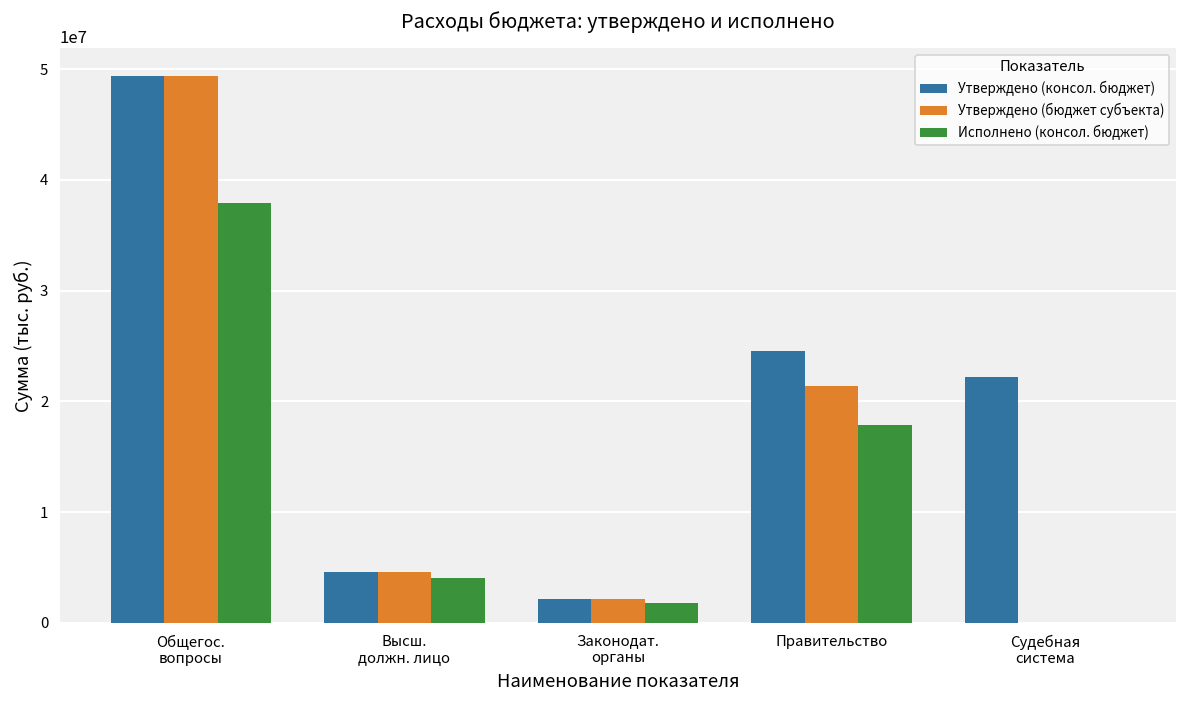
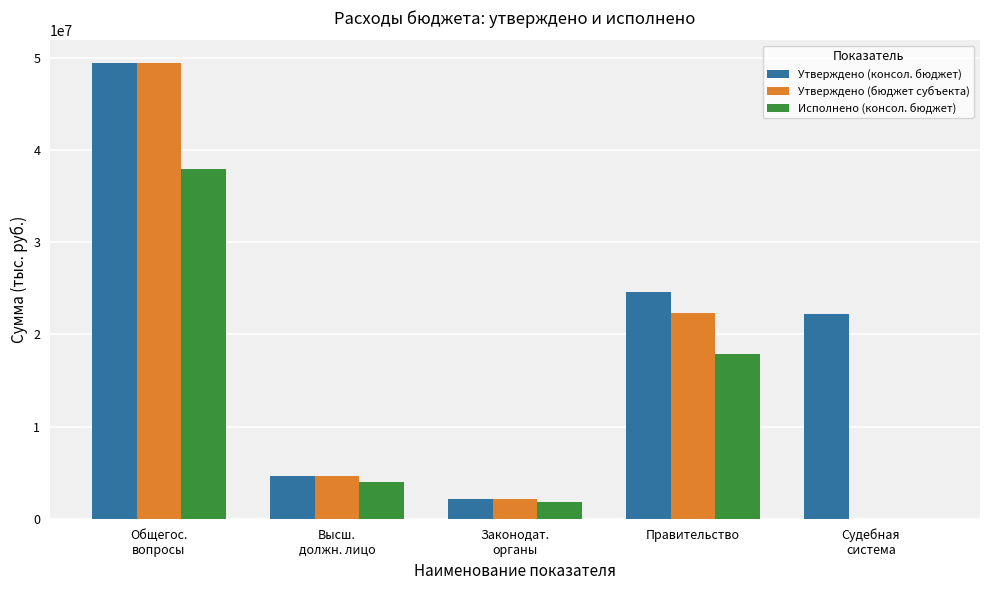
  {
    "Утверждено (консол. бюджет)": {
      "Общегос. вопросы": 49000000,
      "Высш. должн. лицо": 5000000,
      "Законодат. органы": 2000000,
      "Правительство": 25000000,
      "Судебная система": 22000000
    },
    "Утверждено (бюджет субъекта)": {
      "Общегос. вопросы": 49000000,
      "Высш. должн. лицо": 5000000,
      "Законодат. органы": 2000000,
-     "Правительство": 21000000
+     "Правительство": 22000000
    },
    "Исполнено (консол. бюджет)": {
      "Общегос. вопросы": 38000000,
      "Высш. должн. лицо": 4000000,
      "Законодат. органы": 2000000,
      "Правительство": 18000000
    }
  }
